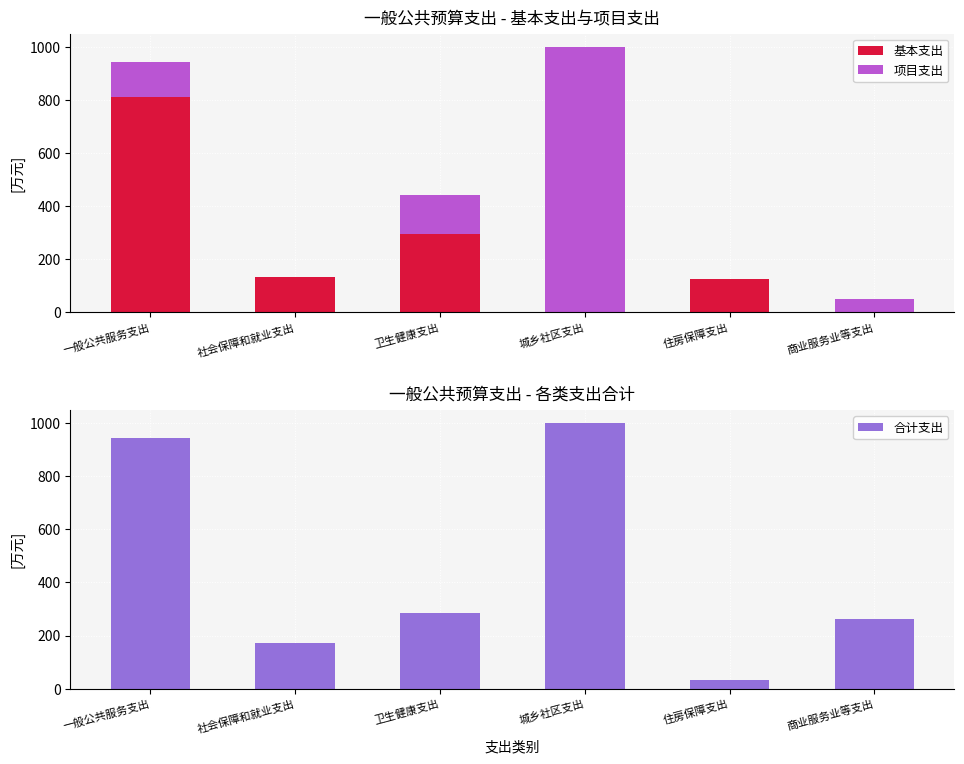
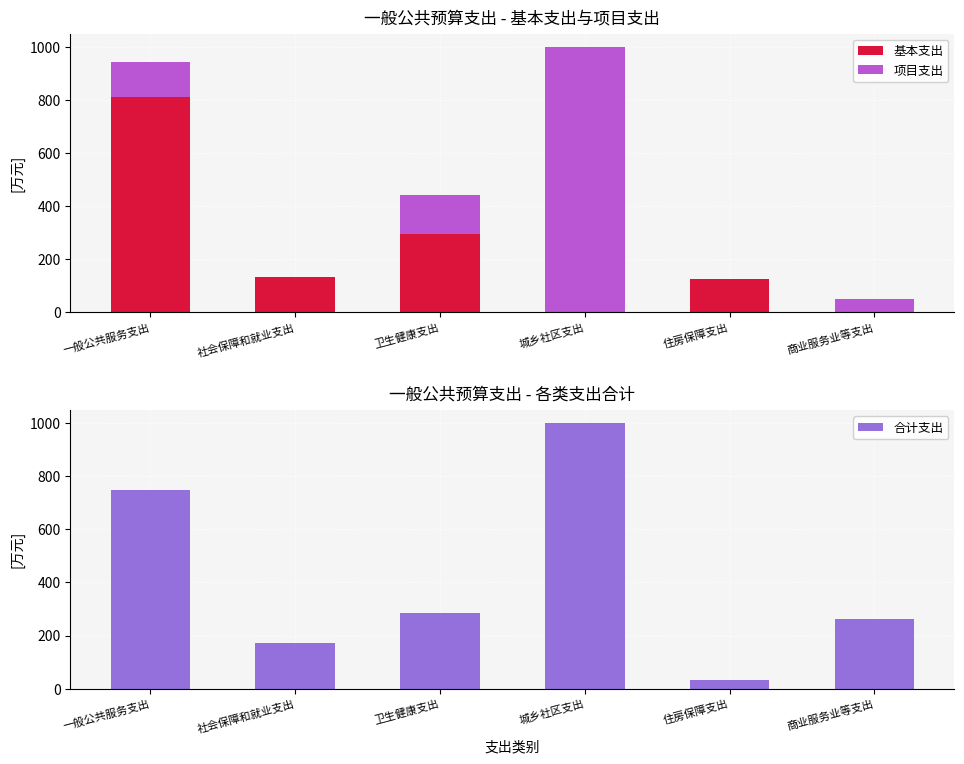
  {
    "一般公共预算支出 - 基本支出与项目支出": {
      "基本支出": {
        "一般公共服务支出": 810,
        "社会保障和就业支出": 130,
        "卫生健康支出": 300,
        "城乡社区支出": 0,
        "住房保障支出": 120,
        "商业服务业等支出": 0
      },
      "项目支出": {
        "一般公共服务支出": 130,
        "社会保障和就业支出": 0,
        "卫生健康支出": 150,
        "城乡社区支出": 1000,
        "住房保障支出": 0,
        "商业服务业等支出": 50
      }
    },
    "一般公共预算支出 - 各类支出合计": {
-     "一般公共服务支出": 940,
+     "一般公共服务支出": 750,
      "社会保障和就业支出": 170,
      "卫生健康支出": 290,
      "城乡社区支出": 1000,
      "住房保障支出": 30,
      "商业服务业等支出": 260
    }
  }
